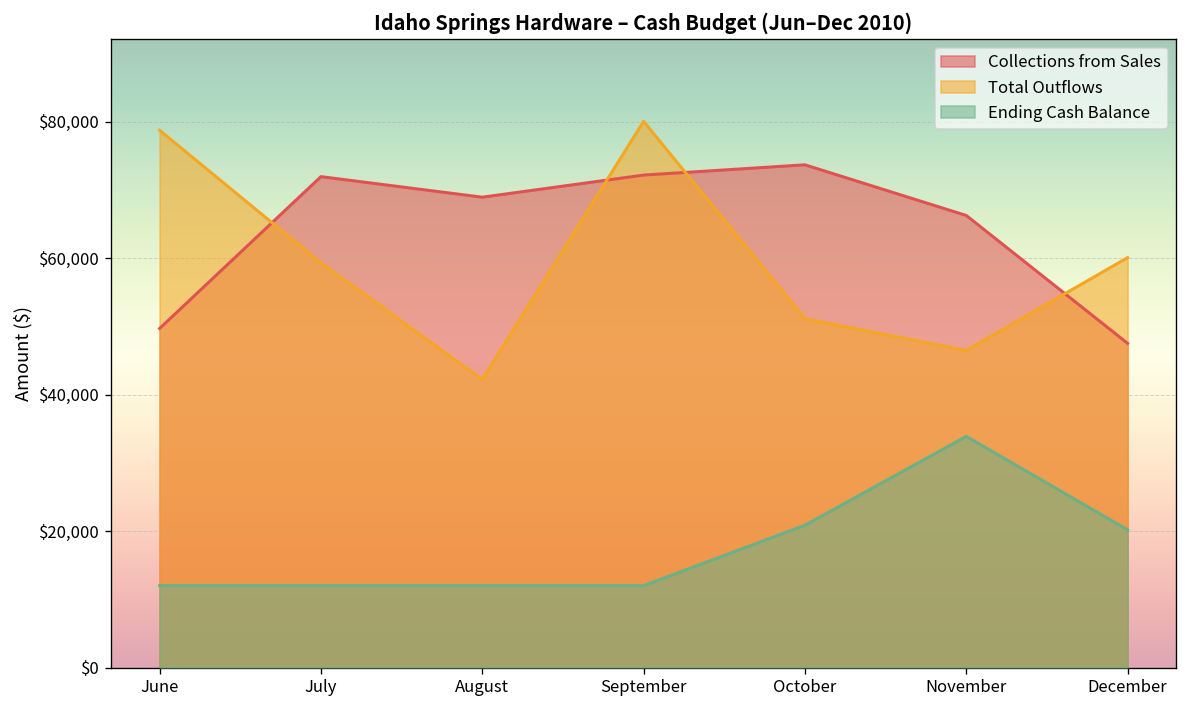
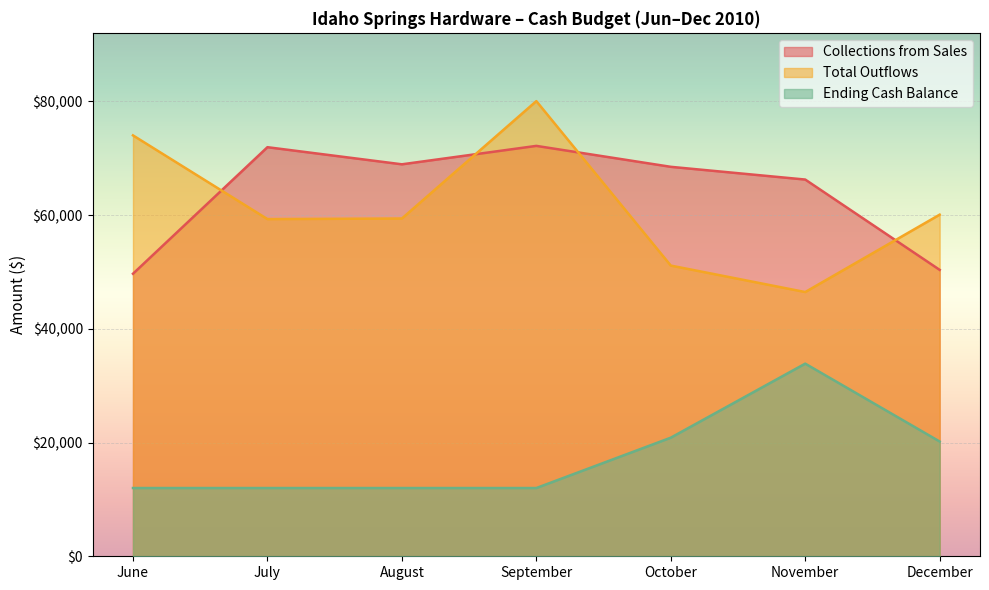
  {
    "Collections from Sales": {
      "June": "$50,000",
      "July": "$72,000",
      "August": "$69,000",
      "September": "$72,000",
-     "October": "$74,000",
+     "October": "$68,000",
      "November": "$66,000",
-     "December": "$48,000"
+     "December": "$50,000"
    },
    "Total Outflows": {
-     "June": "$79,000",
+     "June": "$74,000",
      "July": "$59,000",
-     "August": "$42,000",
+     "August": "$59,000",
      "September": "$80,000",
      "October": "$51,000",
      "November": "$46,000",
      "December": "$60,000"
    },
    "Ending Cash Balance": {
      "June": "$12,000",
      "July": "$12,000",
      "August": "$12,000",
      "September": "$12,000",
      "October": "$21,000",
      "November": "$34,000",
      "December": "$20,000"
    }
  }
